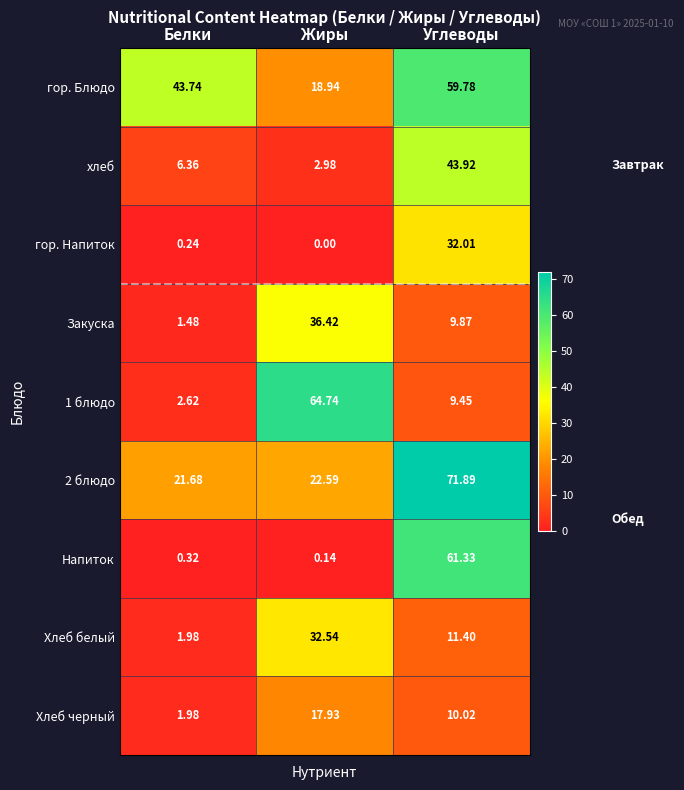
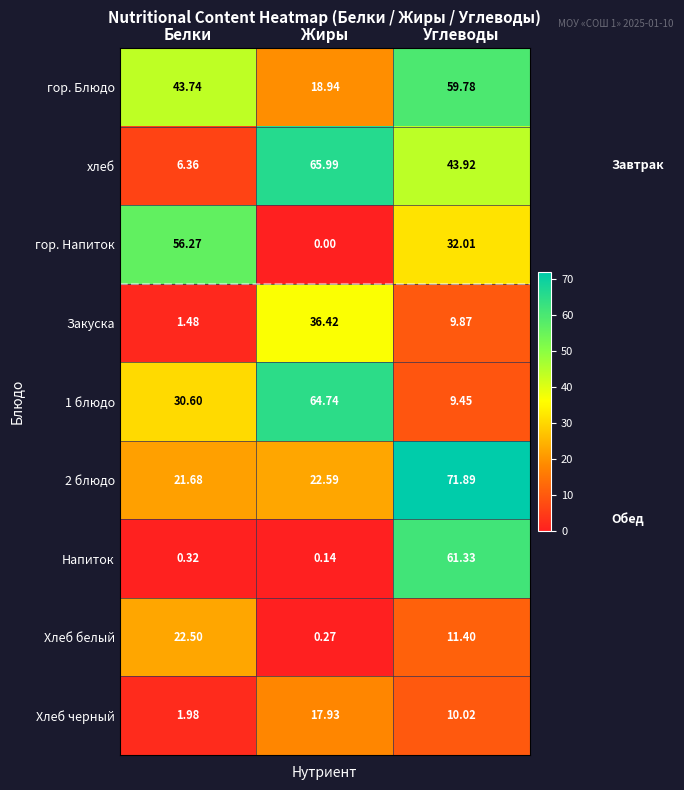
  {
    "гор. Блюдо": {
      "Белки": 43.74,
      "Жиры": 18.94,
      "Углеводы": 59.78
    },
    "хлеб": {
      "Белки": 6.36,
-     "Жиры": 2.98,
+     "Жиры": 65.99,
      "Углеводы": 43.92
    },
    "гор. Напиток": {
-     "Белки": 0.24,
+     "Белки": 56.27,
      "Жиры": 0.00,
      "Углеводы": 32.01
    },
    "Закуска": {
      "Белки": 1.48,
      "Жиры": 36.42,
      "Углеводы": 9.87
    },
    "1 блюдо": {
-     "Белки": 2.62,
+     "Белки": 30.60,
      "Жиры": 64.74,
      "Углеводы": 9.45
    },
    "2 блюдо": {
      "Белки": 21.68,
      "Жиры": 22.59,
      "Углеводы": 71.89
    },
    "Напиток": {
      "Белки": 0.32,
      "Жиры": 0.14,
      "Углеводы": 61.33
    },
    "Хлеб белый": {
-     "Белки": 1.98,
-     "Жиры": 32.54,
+     "Белки": 22.50,
+     "Жиры": 0.27,
      "Углеводы": 11.40
    },
    "Хлеб черный": {
      "Белки": 1.98,
      "Жиры": 17.93,
      "Углеводы": 10.02
    }
  }
